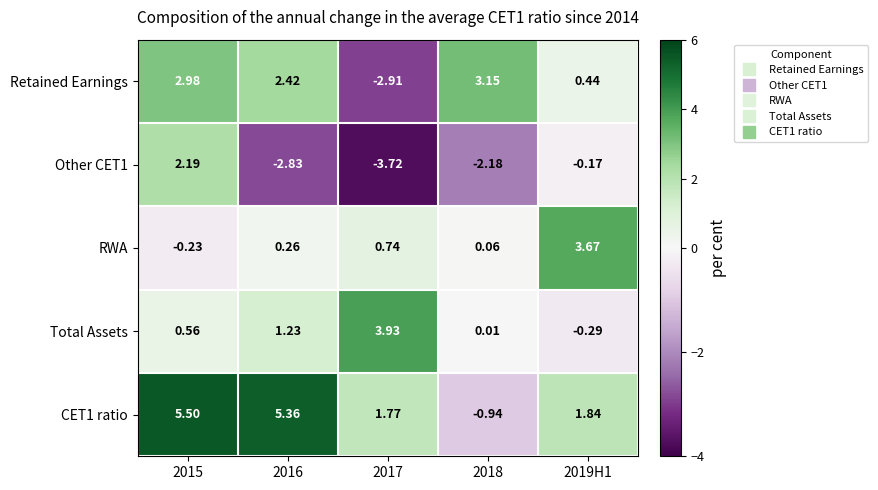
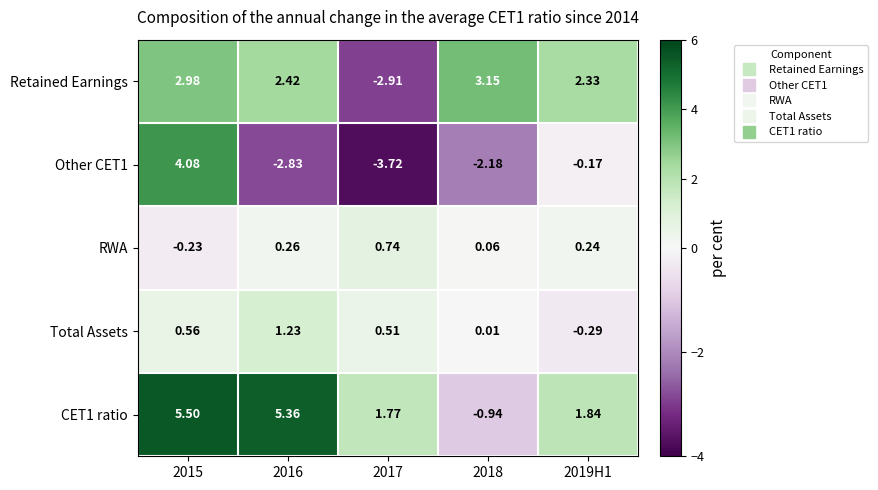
  {
    "Retained Earnings": {
      "2015": 2.98,
      "2016": 2.42,
      "2017": -2.91,
      "2018": 3.15,
-     "2019H1": 0.44
+     "2019H1": 2.33
    },
    "Other CET1": {
-     "2015": 2.19,
+     "2015": 4.08,
      "2016": -2.83,
      "2017": -3.72,
      "2018": -2.18,
      "2019H1": -0.17
    },
    "RWA": {
      "2015": -0.23,
      "2016": 0.26,
      "2017": 0.74,
      "2018": 0.06,
-     "2019H1": 3.67
+     "2019H1": 0.24
    },
    "Total Assets": {
      "2015": 0.56,
      "2016": 1.23,
-     "2017": 3.93,
+     "2017": 0.51,
      "2018": 0.01,
      "2019H1": -0.29
    },
    "CET1 ratio": {
      "2015": 5.50,
      "2016": 5.36,
      "2017": 1.77,
      "2018": -0.94,
      "2019H1": 1.84
    }
  }
